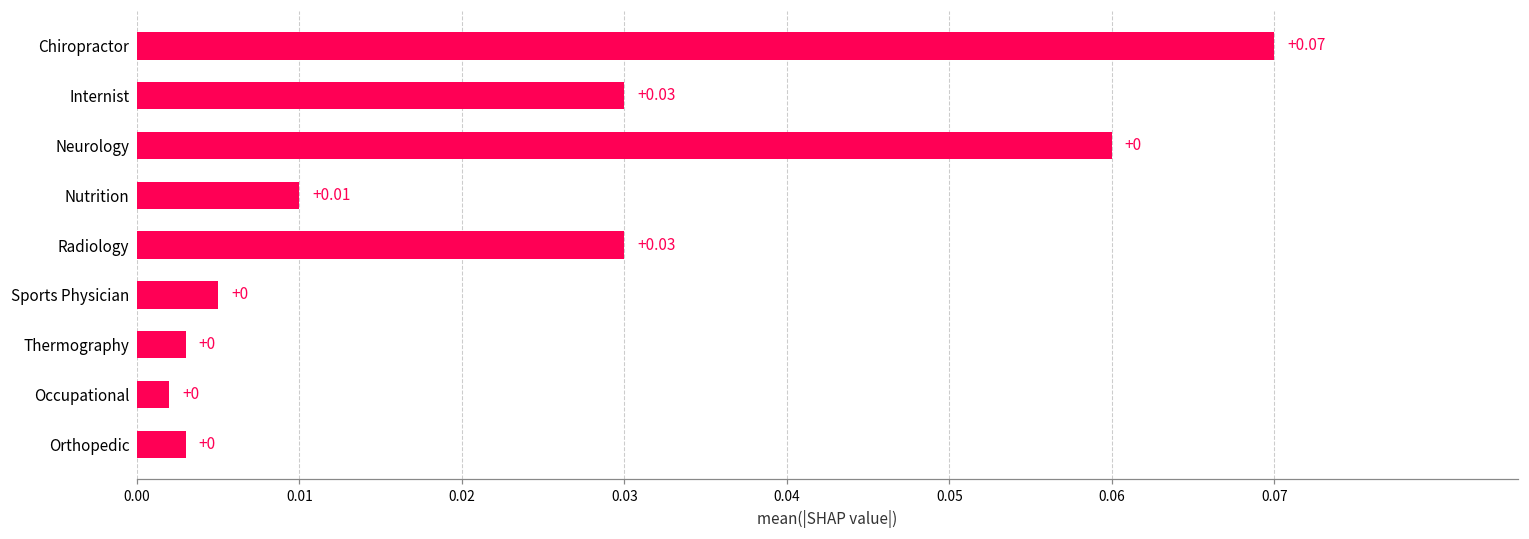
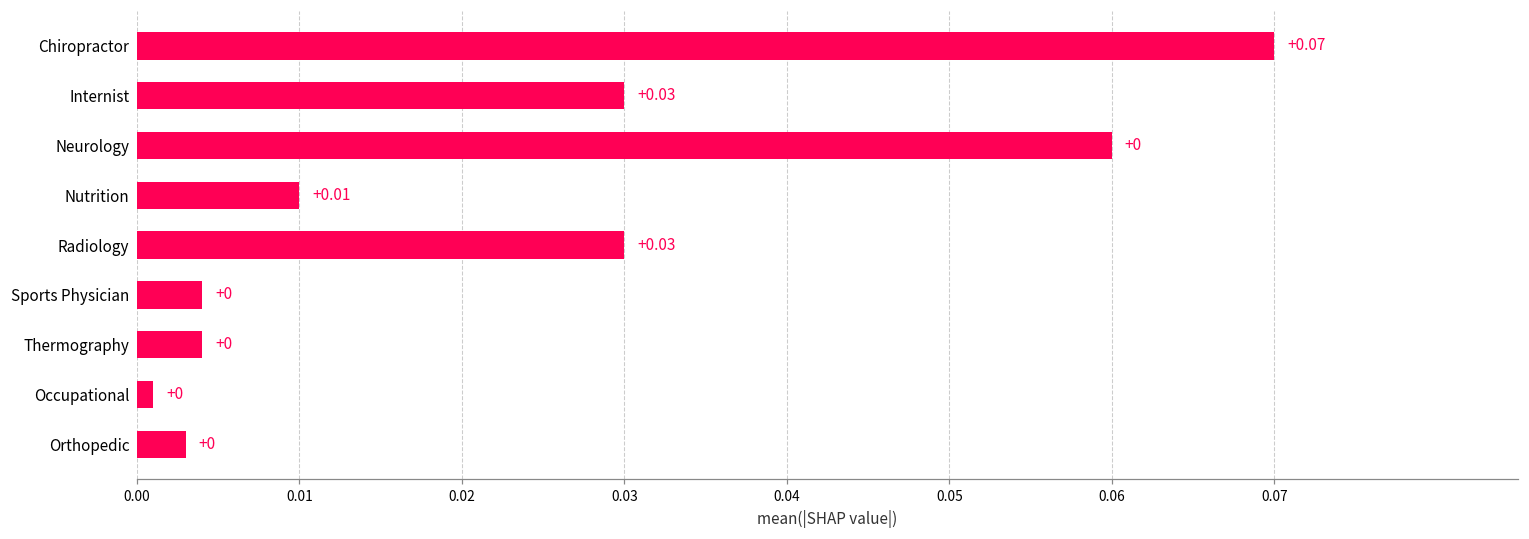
  {
-   "Sports Physician": 0.005,
-   "Thermography": 0.003,
-   "Occupational": 0.002
+   "Sports Physician": 0.004,
+   "Thermography": 0.004,
+   "Occupational": 0.001
  }
